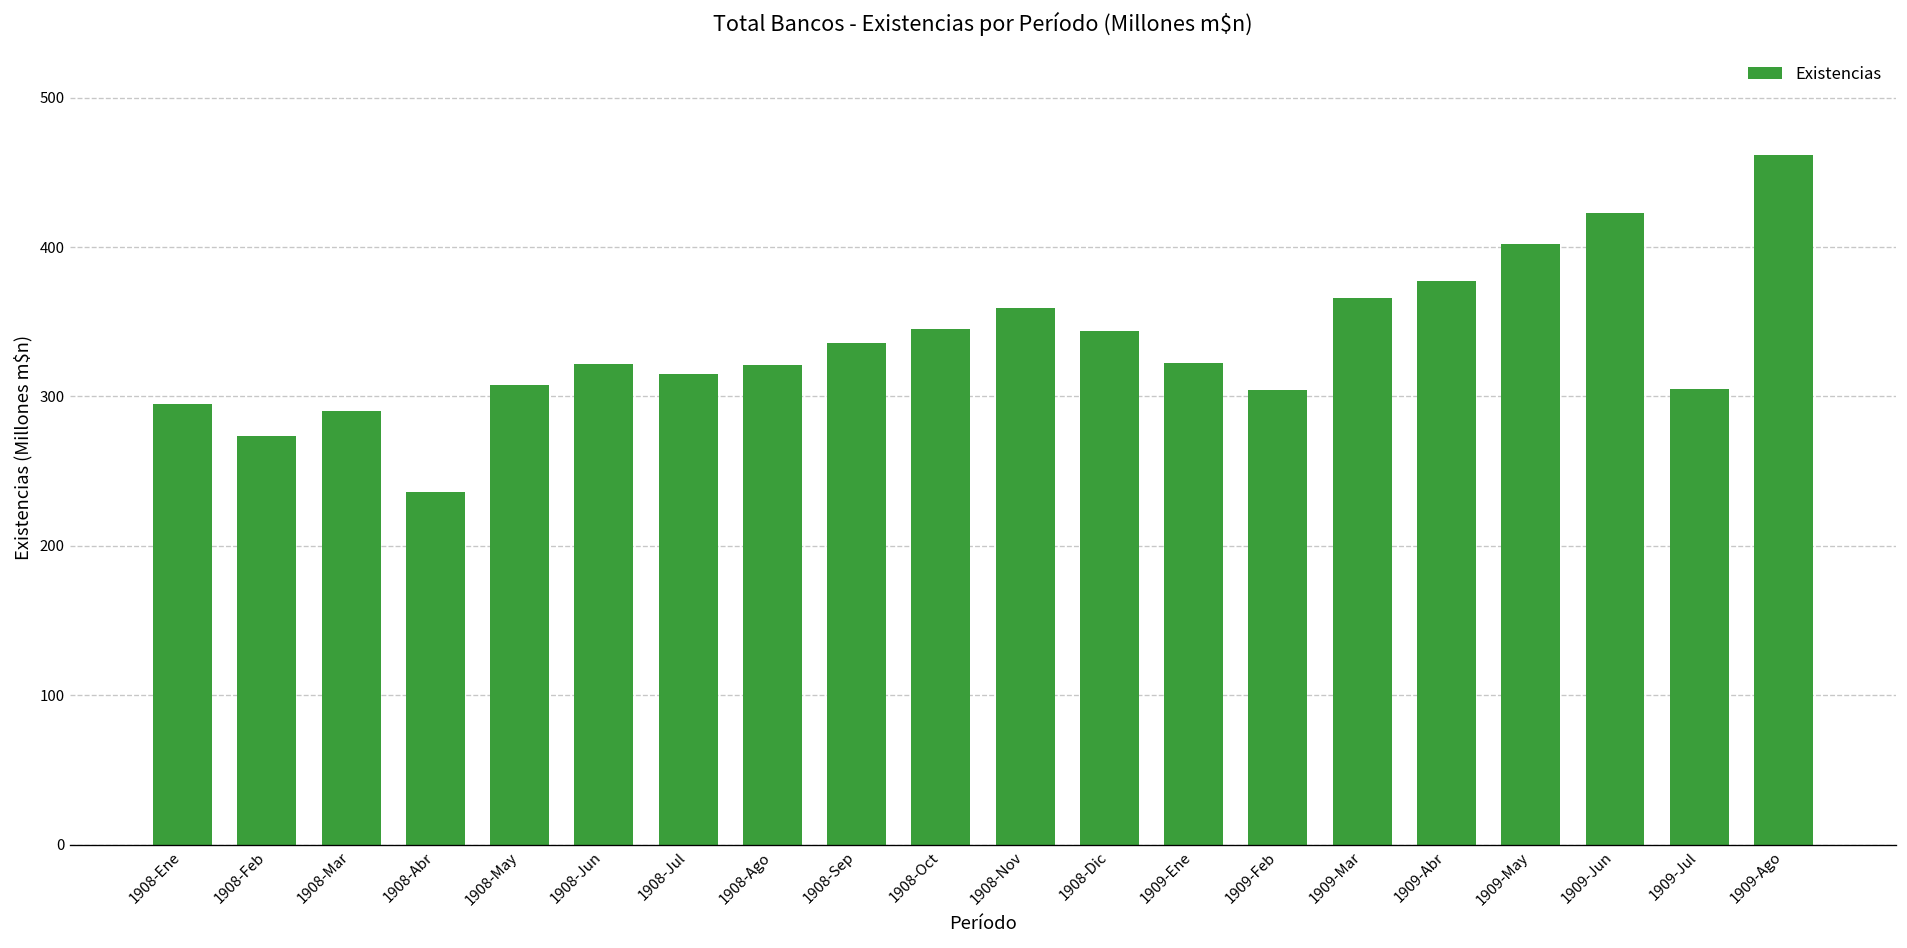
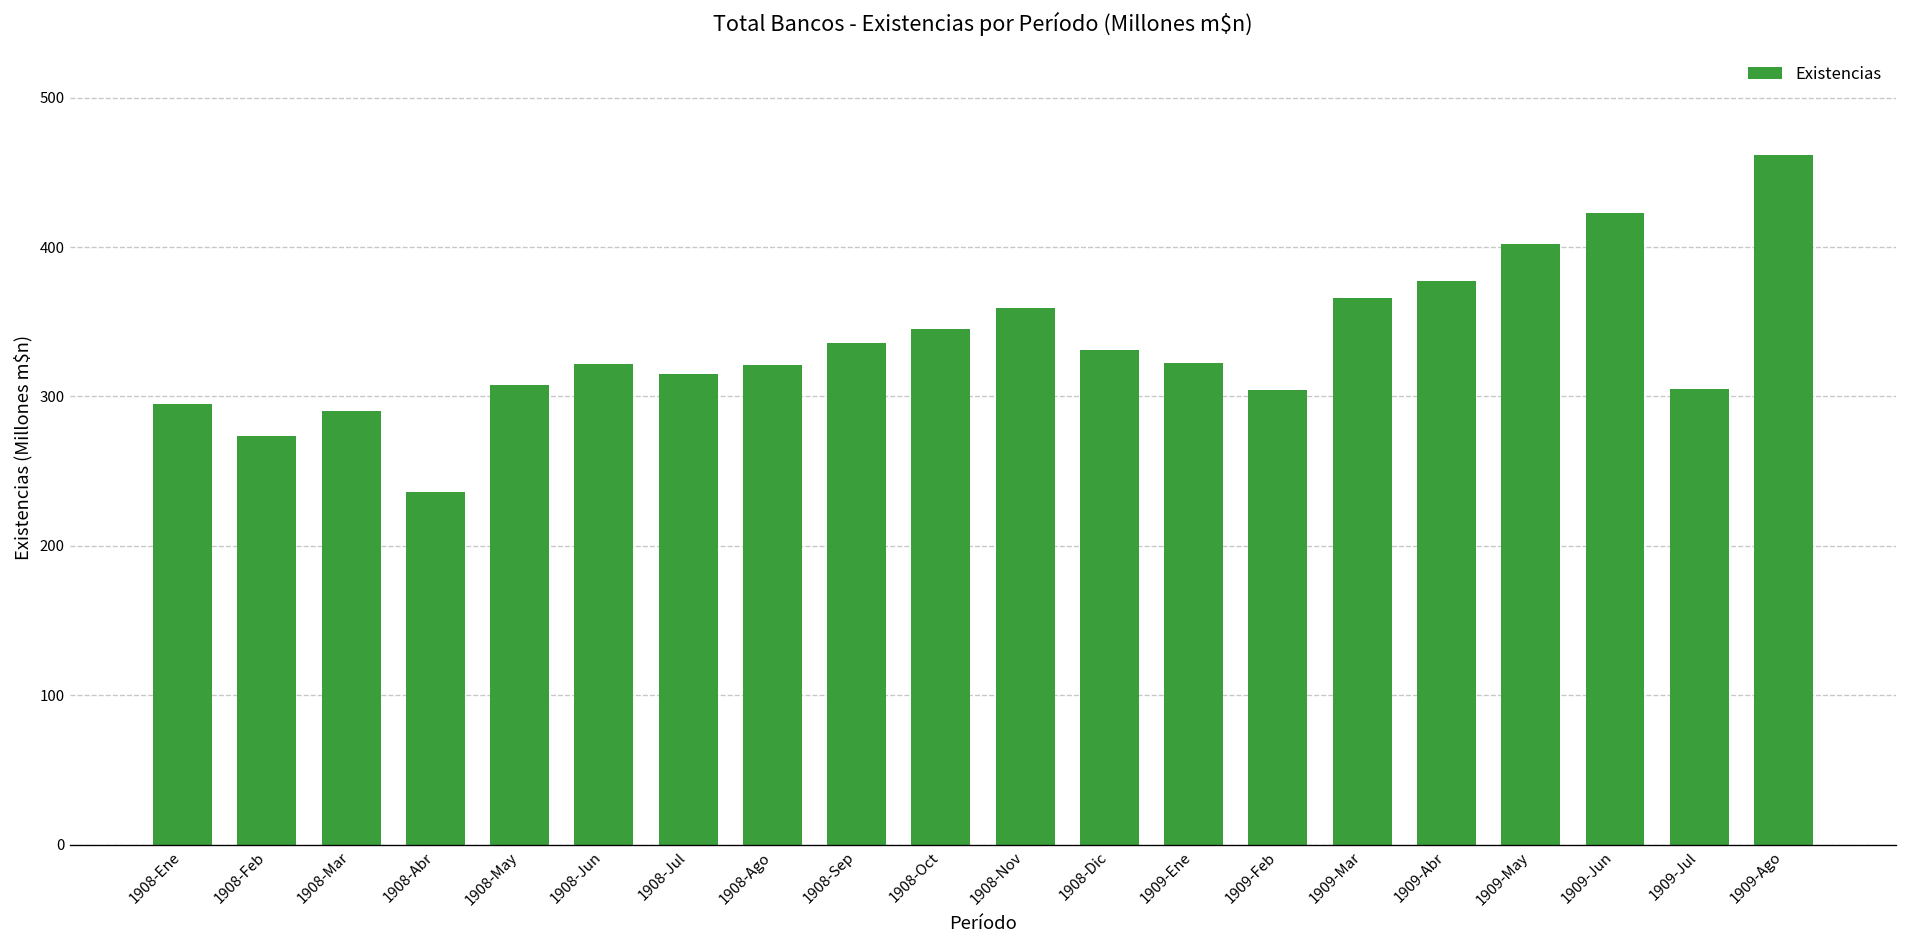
  {
    "1908-Ene": 295,
    "1908-Feb": 273,
    "1908-Mar": 290,
    "1908-Abr": 236,
    "1908-May": 308,
    "1908-Jun": 322,
    "1908-Jul": 315,
    "1908-Ago": 321,
    "1908-Sep": 336,
    "1908-Oct": 345,
    "1908-Nov": 359,
-   "1908-Dic": 344,
+   "1908-Dic": 331,
    "1909-Ene": 322,
    "1909-Feb": 305,
    "1909-Mar": 366,
    "1909-Abr": 377,
    "1909-May": 402,
    "1909-Jun": 423,
    "1909-Jul": 305,
    "1909-Ago": 462
  }
